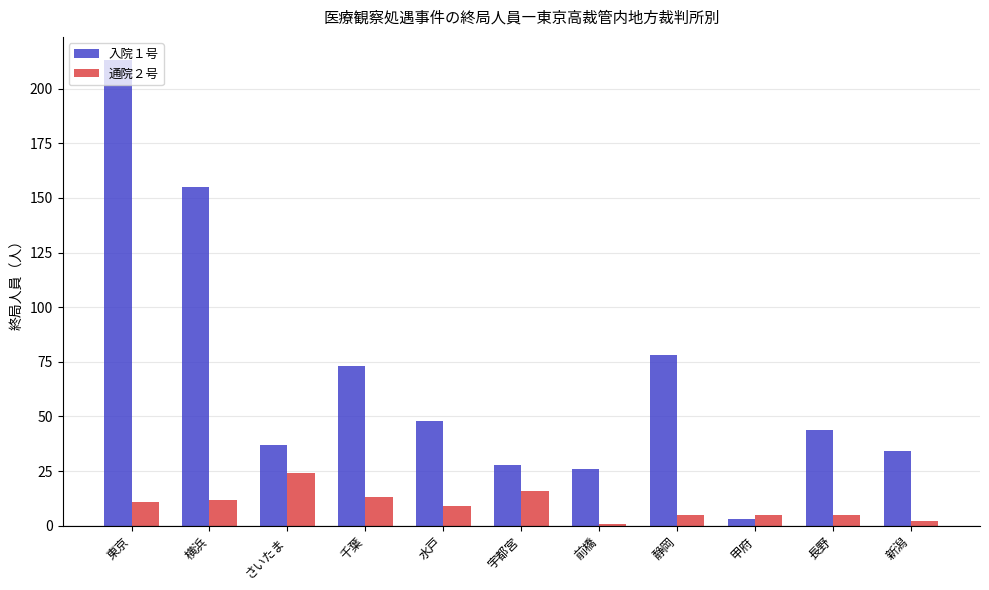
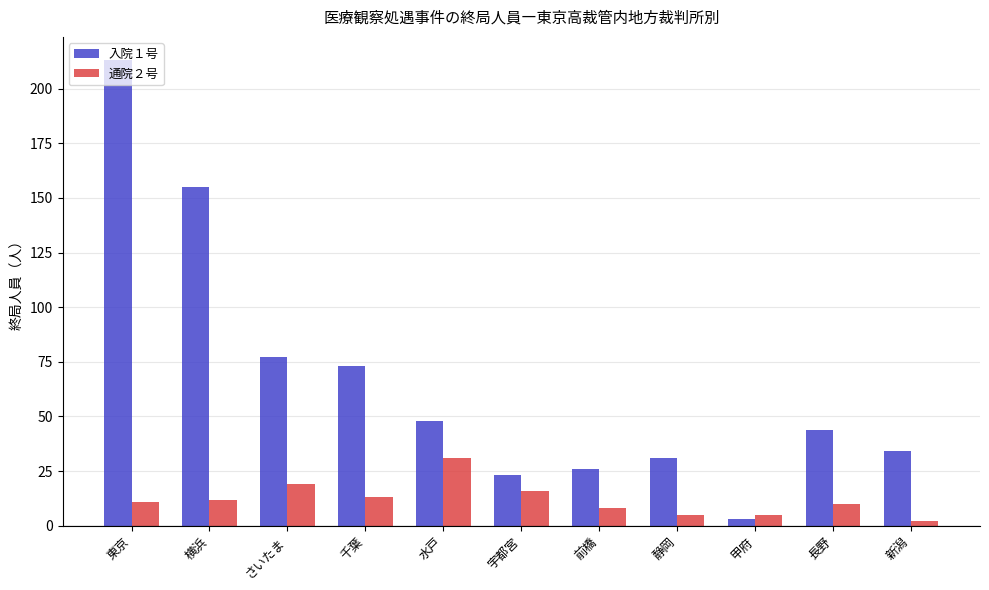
  {
    "入院１号": {
      "横浜": 155,
-     "さいたま": 37,
+     "さいたま": 77,
      "千葉": 73,
      "水戸": 48,
-     "宇都宮": 28,
+     "宇都宮": 23,
      "前橋": 26,
-     "静岡": 78,
+     "静岡": 31,
      "甲府": 3,
      "長野": 44,
      "新潟": 34
    },
    "通院２号": {
      "東京": 11,
      "横浜": 12,
-     "さいたま": 24,
+     "さいたま": 19,
      "千葉": 13,
-     "水戸": 9,
+     "水戸": 31,
      "宇都宮": 16,
-     "前橋": 1,
+     "前橋": 8,
      "静岡": 5,
      "甲府": 5,
-     "長野": 5,
+     "長野": 10,
      "新潟": 2
    }
  }
